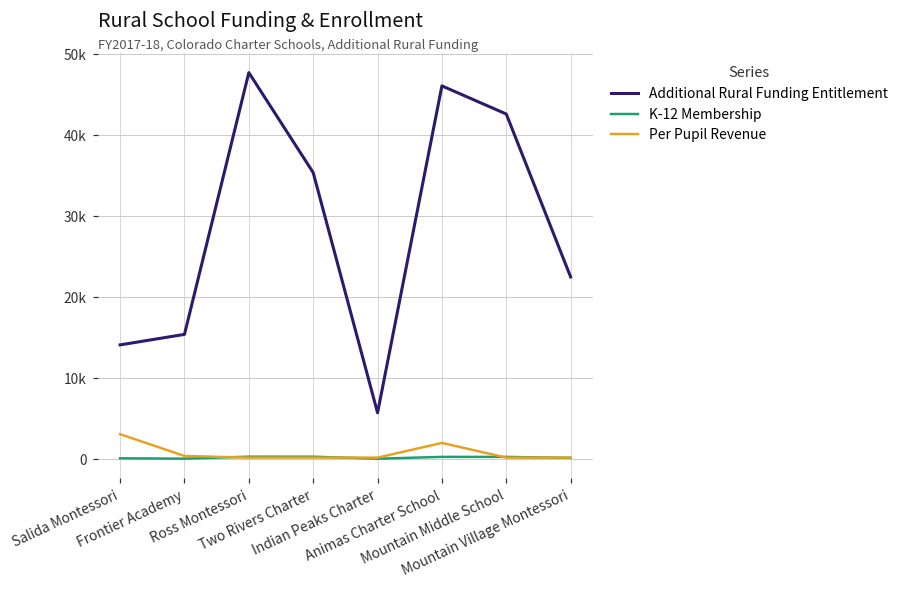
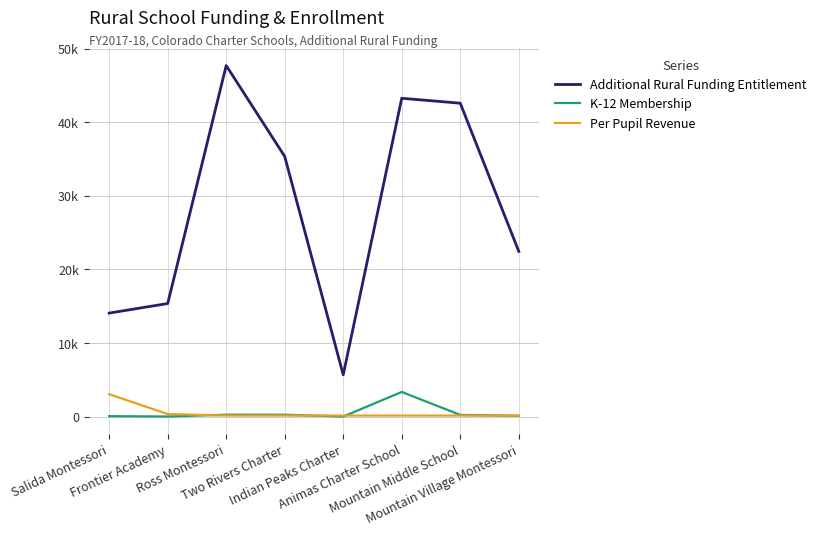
  {
    "Additional Rural Funding Entitlement": {
      "Salida Montessori": 14000,
      "Frontier Academy": 15000,
      "Two Rivers Charter": 35000,
      "Indian Peaks Charter": 6000,
-     "Animas Charter School": 46000,
+     "Animas Charter School": 43000,
      "Mountain Middle School": 43000,
      "Mountain Village Montessori": 22000
    },
    "K-12 Membership": {
      "Salida Montessori": 0,
-     "Animas Charter School": 0
+     "Animas Charter School": 3000
    },
    "Per Pupil Revenue": {
      "Salida Montessori": 3000,
-     "Animas Charter School": 2000
+     "Animas Charter School": 0
    }
  }
